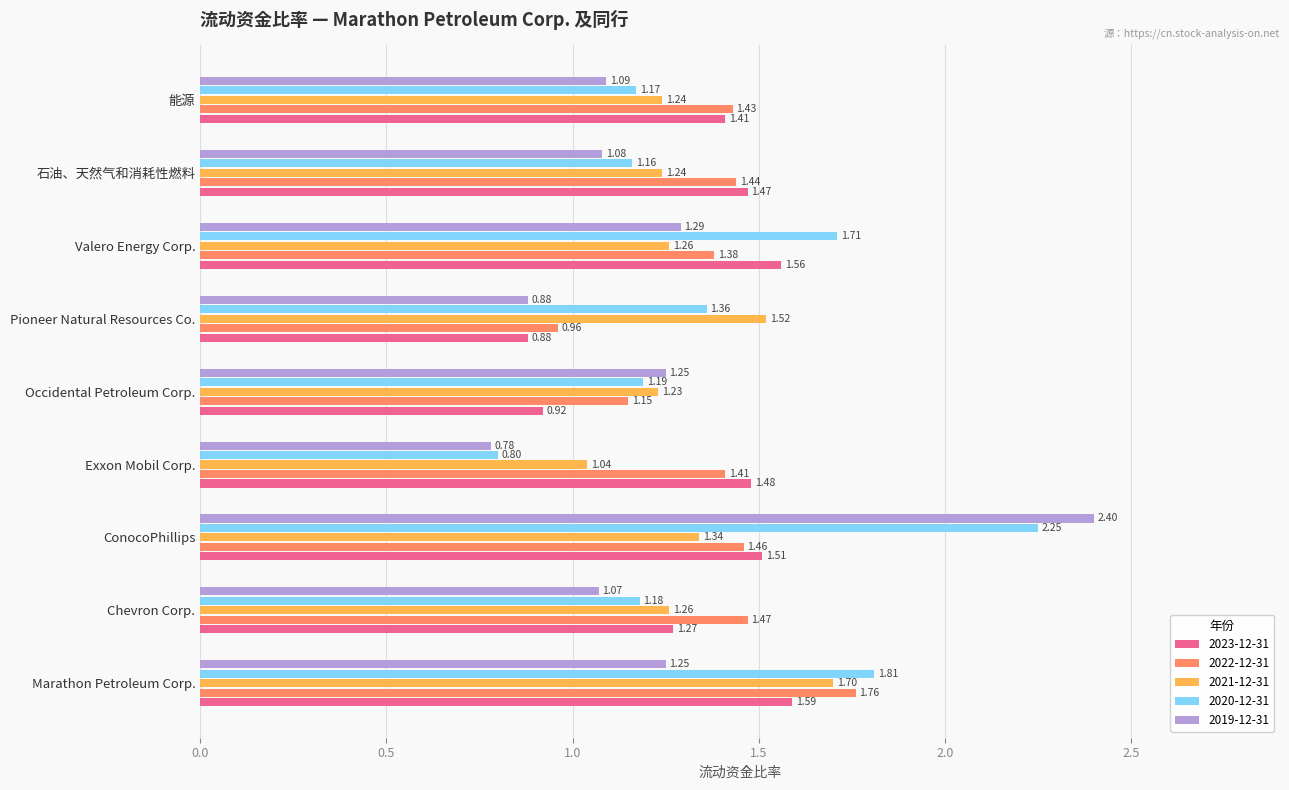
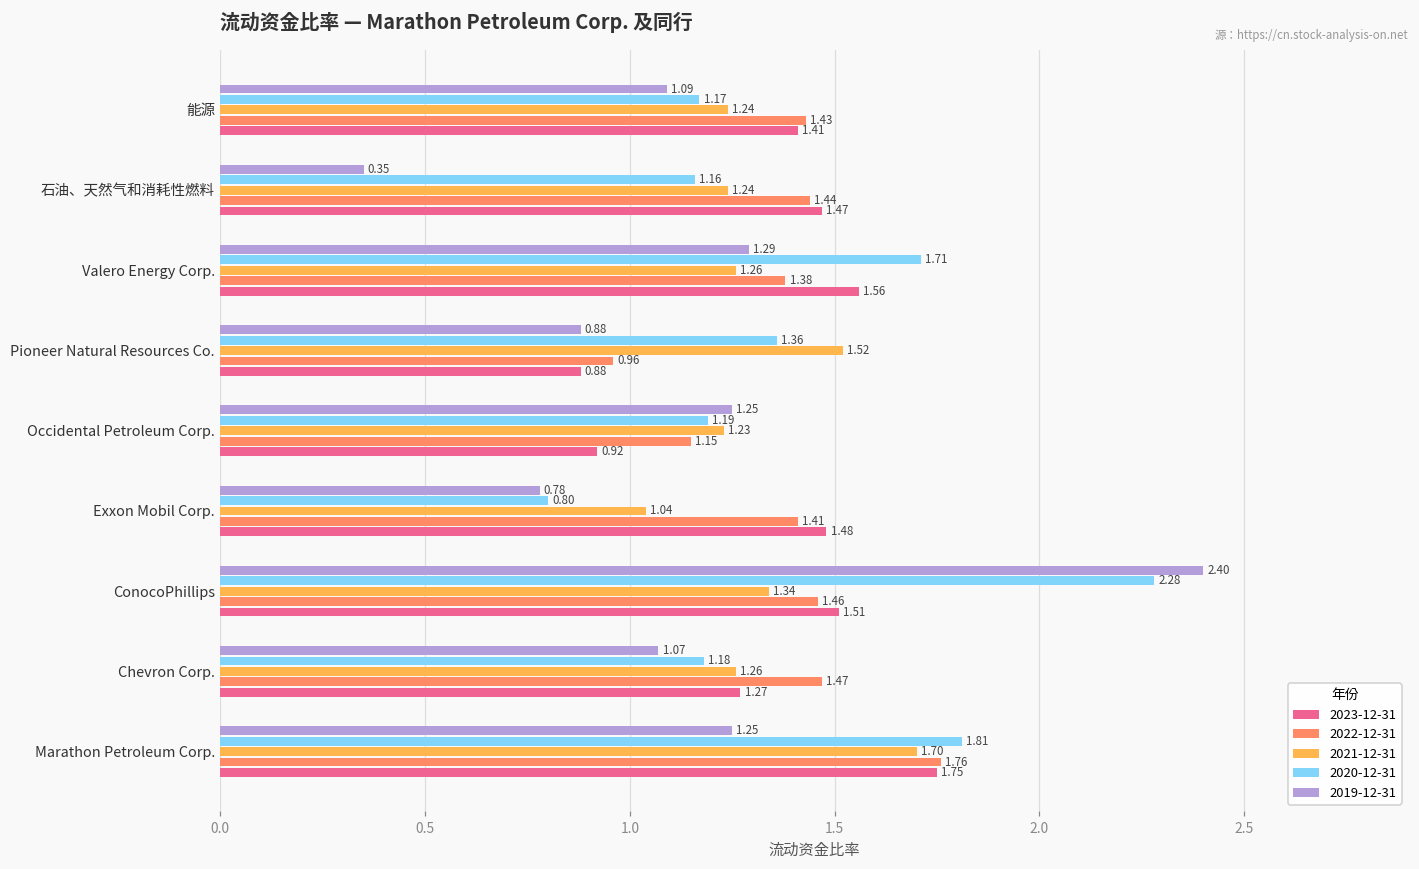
  {
    "2023-12-31": {
      "能源": 1.41,
      "石油、天然气和消耗性燃料": 1.47,
      "Valero Energy Corp.": 1.56,
      "Pioneer Natural Resources Co.": 0.88,
      "Occidental Petroleum Corp.": 0.92,
      "Exxon Mobil Corp.": 1.48,
      "ConocoPhillips": 1.51,
      "Chevron Corp.": 1.27,
-     "Marathon Petroleum Corp.": 1.59
+     "Marathon Petroleum Corp.": 1.75
    },
    "2020-12-31": {
      "能源": 1.17,
      "石油、天然气和消耗性燃料": 1.16,
      "Valero Energy Corp.": 1.71,
      "Pioneer Natural Resources Co.": 1.36,
      "Occidental Petroleum Corp.": 1.19,
      "Exxon Mobil Corp.": 0.80,
-     "ConocoPhillips": 2.25,
+     "ConocoPhillips": 2.28,
      "Chevron Corp.": 1.18,
      "Marathon Petroleum Corp.": 1.81
    },
    "2019-12-31": {
      "能源": 1.09,
-     "石油、天然气和消耗性燃料": 1.08,
+     "石油、天然气和消耗性燃料": 0.35,
      "Valero Energy Corp.": 1.29,
      "Pioneer Natural Resources Co.": 0.88,
      "Occidental Petroleum Corp.": 1.25,
      "Exxon Mobil Corp.": 0.78,
      "ConocoPhillips": 2.40,
      "Chevron Corp.": 1.07,
      "Marathon Petroleum Corp.": 1.25
    }
  }
